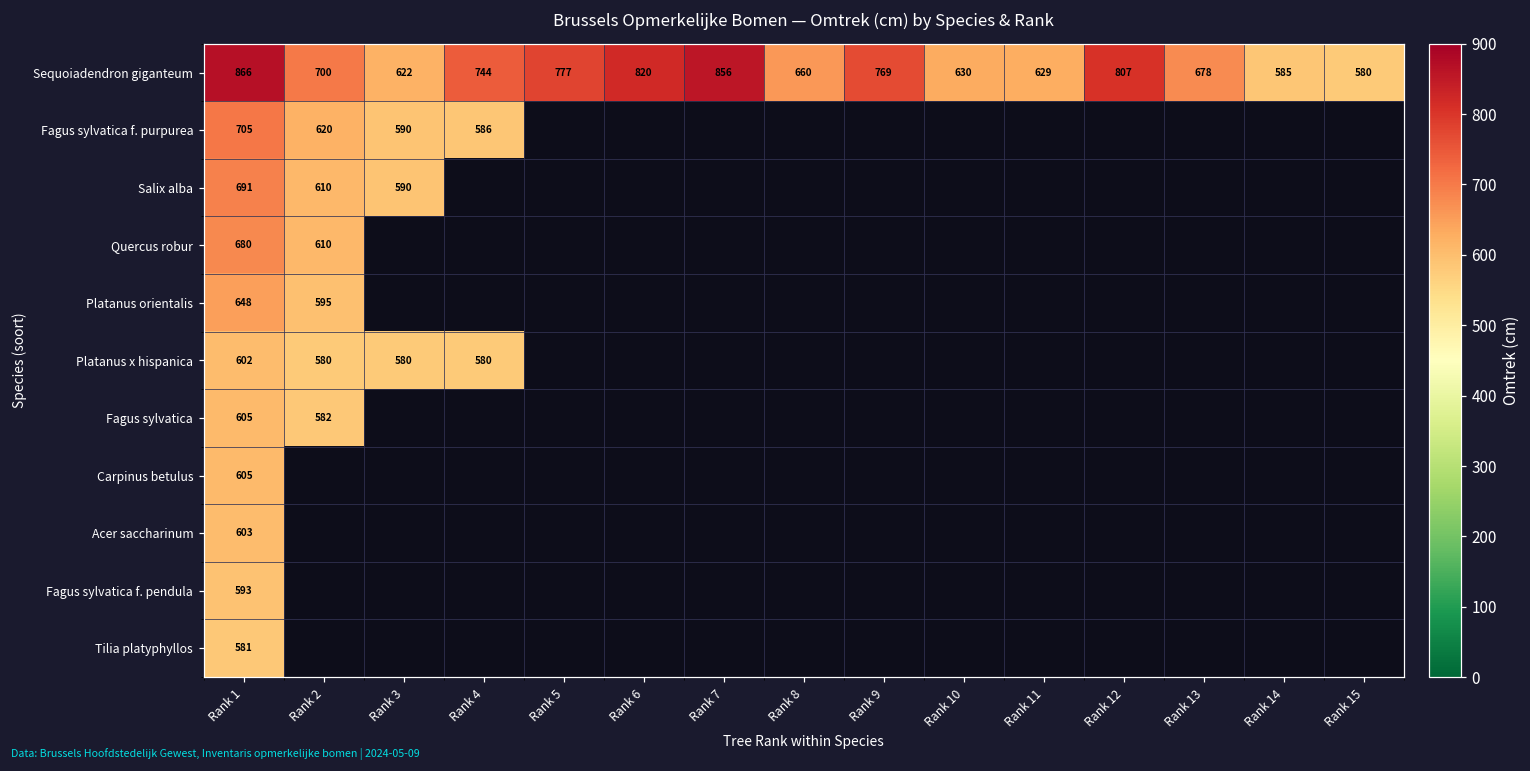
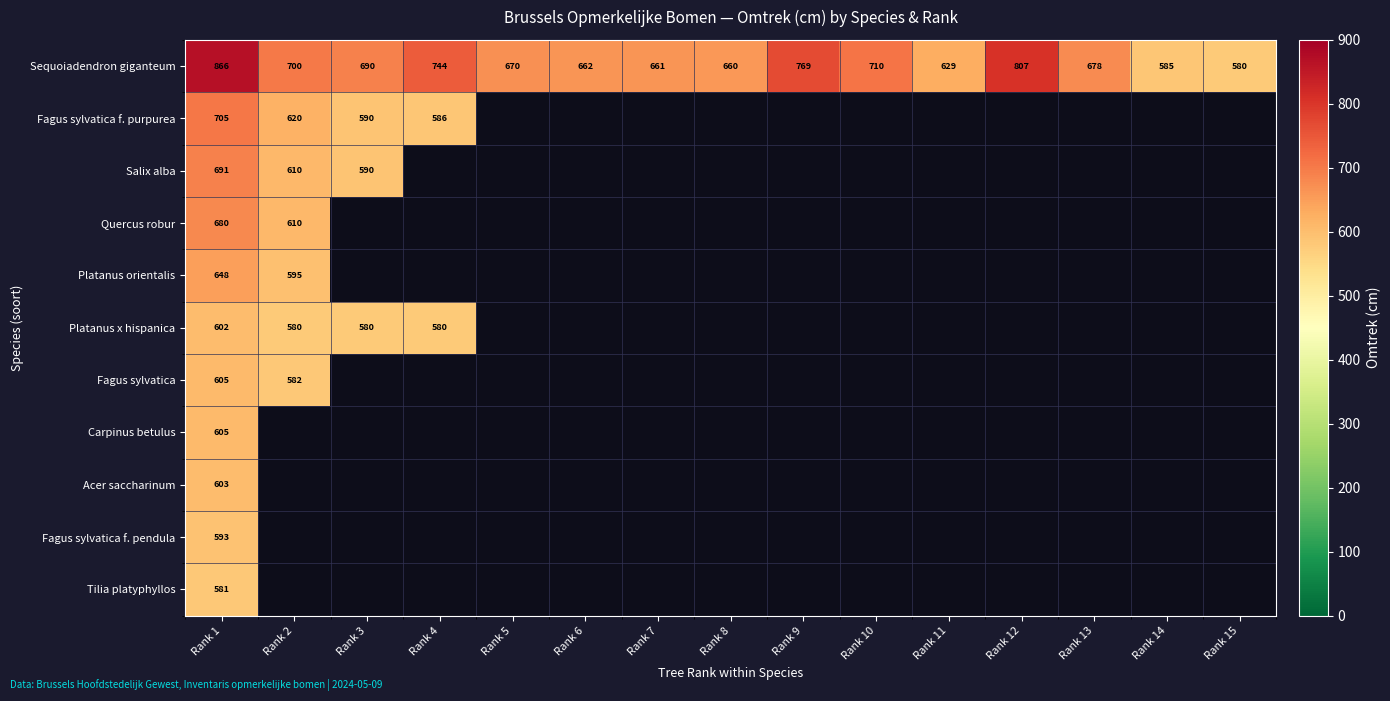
  {
    "Sequoiadendron giganteum": {
      "Rank 1": 866,
      "Rank 2": 700,
-     "Rank 3": 622,
+     "Rank 3": 690,
      "Rank 4": 744,
-     "Rank 5": 777,
-     "Rank 6": 820,
-     "Rank 7": 856,
+     "Rank 5": 670,
+     "Rank 6": 662,
+     "Rank 7": 661,
      "Rank 8": 660,
      "Rank 9": 769,
-     "Rank 10": 630,
+     "Rank 10": 710,
      "Rank 11": 629,
      "Rank 12": 807,
      "Rank 13": 678,
      "Rank 14": 585,
      "Rank 15": 580
    },
    "Fagus sylvatica f. purpurea": {
      "Rank 1": 705,
      "Rank 2": 620,
      "Rank 3": 590,
      "Rank 4": 586
    },
    "Salix alba": {
      "Rank 1": 691,
      "Rank 2": 610,
      "Rank 3": 590
    },
    "Quercus robur": {
      "Rank 1": 680,
      "Rank 2": 610
    },
    "Platanus orientalis": {
      "Rank 1": 648,
      "Rank 2": 595
    },
    "Platanus x hispanica": {
      "Rank 1": 602,
      "Rank 2": 580,
      "Rank 3": 580,
      "Rank 4": 580
    },
    "Fagus sylvatica": {
      "Rank 1": 605,
      "Rank 2": 582
    },
    "Carpinus betulus": {
      "Rank 1": 605
    },
    "Acer saccharinum": {
      "Rank 1": 603
    },
    "Fagus sylvatica f. pendula": {
      "Rank 1": 593
    },
    "Tilia platyphyllos": {
      "Rank 1": 581
    }
  }
